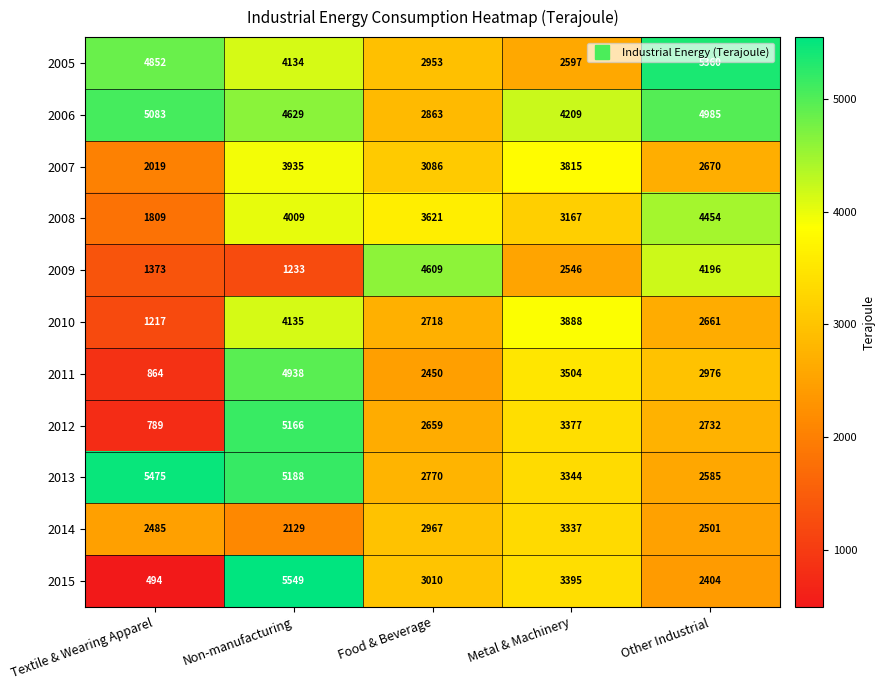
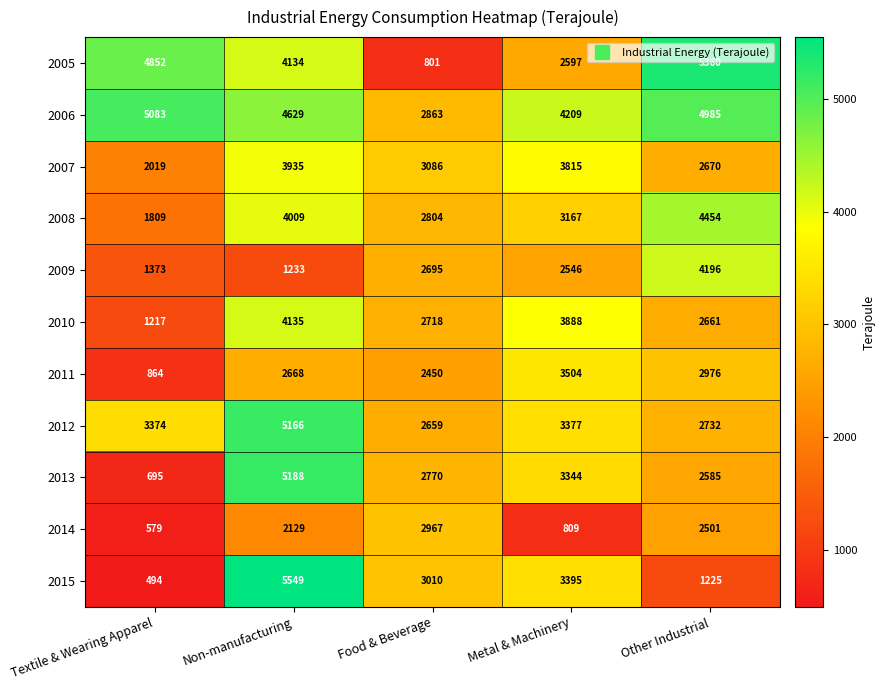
  {
    "2005": {
      "Textile & Wearing Apparel": 4852,
      "Non-manufacturing": 4134,
-     "Food & Beverage": 2953,
+     "Food & Beverage": 801,
      "Metal & Machinery": 2597
    },
    "2006": {
      "Textile & Wearing Apparel": 5083,
      "Non-manufacturing": 4629,
      "Food & Beverage": 2863,
      "Metal & Machinery": 4209,
      "Other Industrial": 4985
    },
    "2007": {
      "Textile & Wearing Apparel": 2019,
      "Non-manufacturing": 3935,
      "Food & Beverage": 3086,
      "Metal & Machinery": 3815,
      "Other Industrial": 2670
    },
    "2008": {
      "Textile & Wearing Apparel": 1809,
      "Non-manufacturing": 4009,
-     "Food & Beverage": 3621,
+     "Food & Beverage": 2804,
      "Metal & Machinery": 3167,
      "Other Industrial": 4454
    },
    "2009": {
      "Textile & Wearing Apparel": 1373,
      "Non-manufacturing": 1233,
-     "Food & Beverage": 4609,
+     "Food & Beverage": 2695,
      "Metal & Machinery": 2546,
      "Other Industrial": 4196
    },
    "2010": {
      "Textile & Wearing Apparel": 1217,
      "Non-manufacturing": 4135,
      "Food & Beverage": 2718,
      "Metal & Machinery": 3888,
      "Other Industrial": 2661
    },
    "2011": {
      "Textile & Wearing Apparel": 864,
-     "Non-manufacturing": 4938,
+     "Non-manufacturing": 2668,
      "Food & Beverage": 2450,
      "Metal & Machinery": 3504,
      "Other Industrial": 2976
    },
    "2012": {
-     "Textile & Wearing Apparel": 789,
+     "Textile & Wearing Apparel": 3374,
      "Non-manufacturing": 5166,
      "Food & Beverage": 2659,
      "Metal & Machinery": 3377,
      "Other Industrial": 2732
    },
    "2013": {
-     "Textile & Wearing Apparel": 5475,
+     "Textile & Wearing Apparel": 695,
      "Non-manufacturing": 5188,
      "Food & Beverage": 2770,
      "Metal & Machinery": 3344,
      "Other Industrial": 2585
    },
    "2014": {
-     "Textile & Wearing Apparel": 2485,
+     "Textile & Wearing Apparel": 579,
      "Non-manufacturing": 2129,
      "Food & Beverage": 2967,
-     "Metal & Machinery": 3337,
+     "Metal & Machinery": 809,
      "Other Industrial": 2501
    },
    "2015": {
      "Textile & Wearing Apparel": 494,
      "Non-manufacturing": 5549,
      "Food & Beverage": 3010,
      "Metal & Machinery": 3395,
-     "Other Industrial": 2404
+     "Other Industrial": 1225
    }
  }
